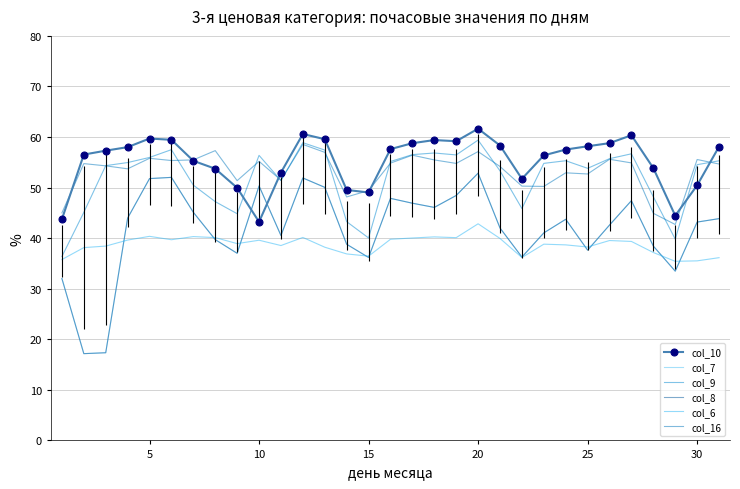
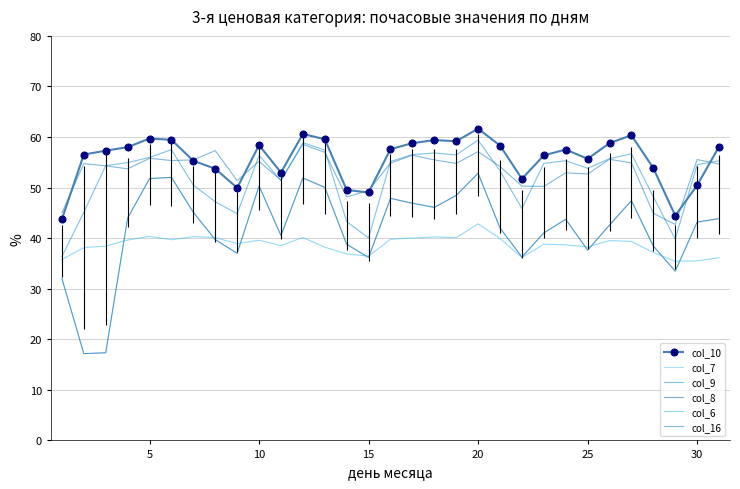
  {
    "col_10": {
      "5": 60,
-     "10": 43,
+     "10": 58,
      "20": 62,
-     "25": 58,
+     "25": 56,
      "30": 50
    }
  }
